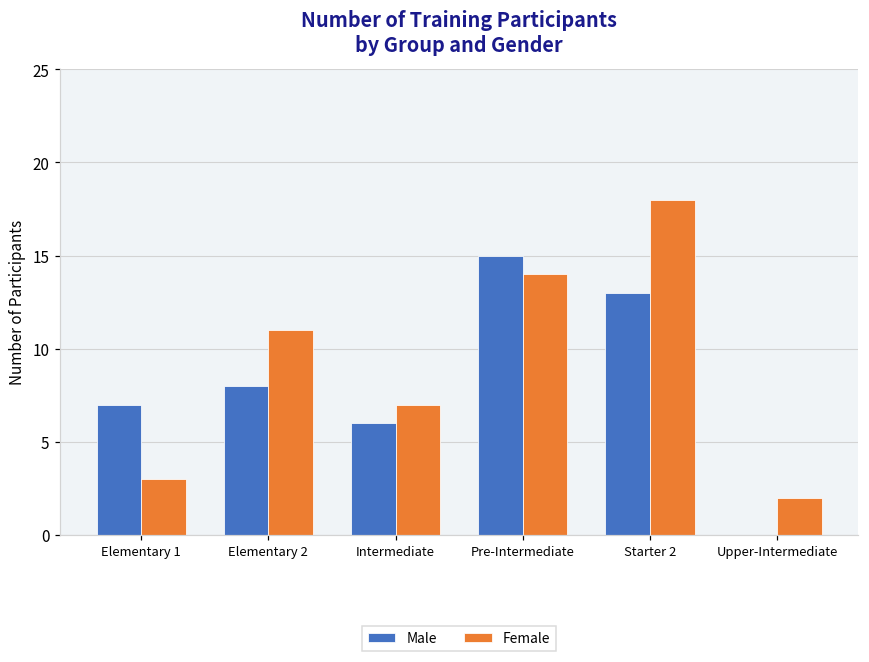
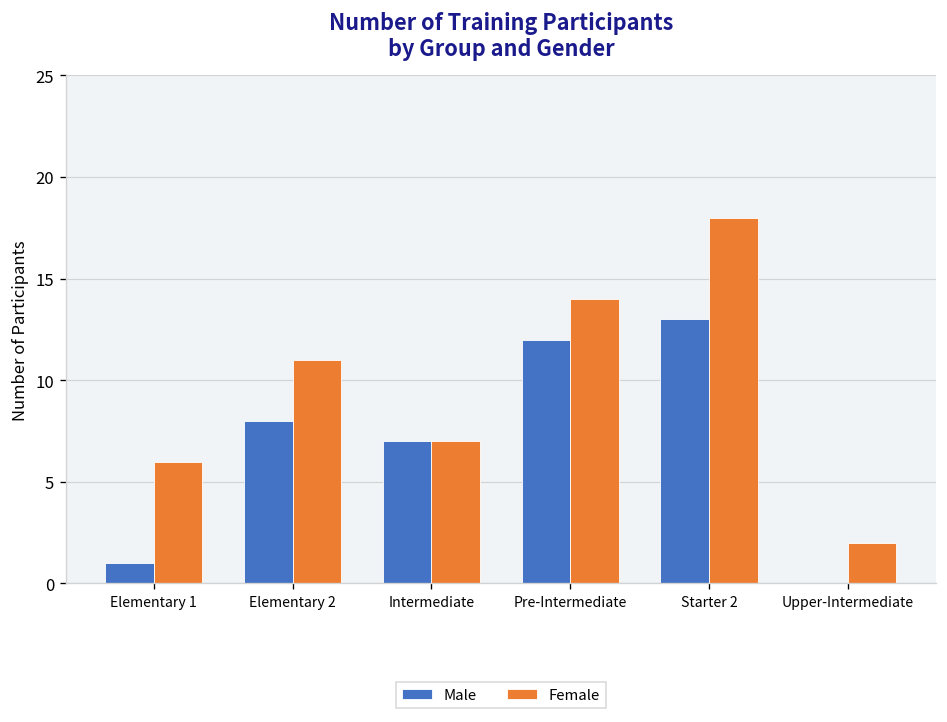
  {
    "Male": {
-     "Elementary 1": 7,
+     "Elementary 1": 1,
      "Elementary 2": 8,
-     "Intermediate": 6,
-     "Pre-Intermediate": 15,
+     "Intermediate": 7,
+     "Pre-Intermediate": 12,
      "Starter 2": 13,
      "Upper-Intermediate": 0
    },
    "Female": {
-     "Elementary 1": 3,
+     "Elementary 1": 6,
      "Elementary 2": 11,
      "Intermediate": 7,
      "Pre-Intermediate": 14,
      "Starter 2": 18,
      "Upper-Intermediate": 2
    }
  }
